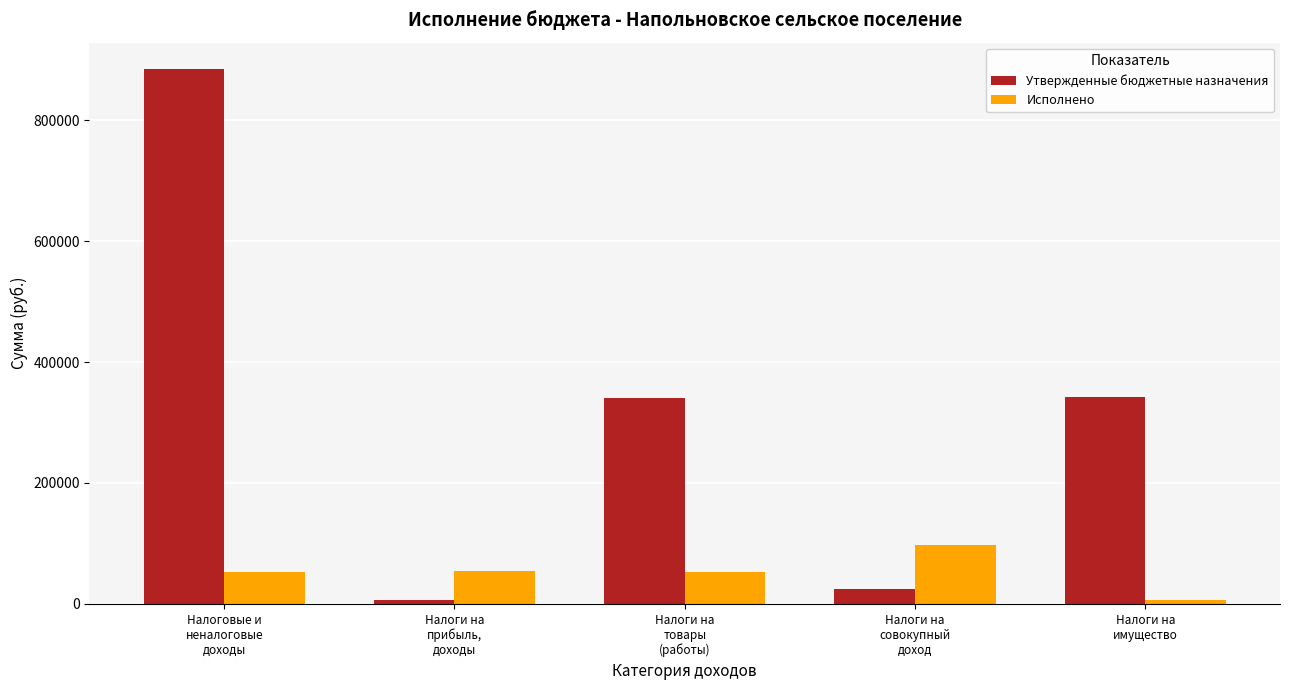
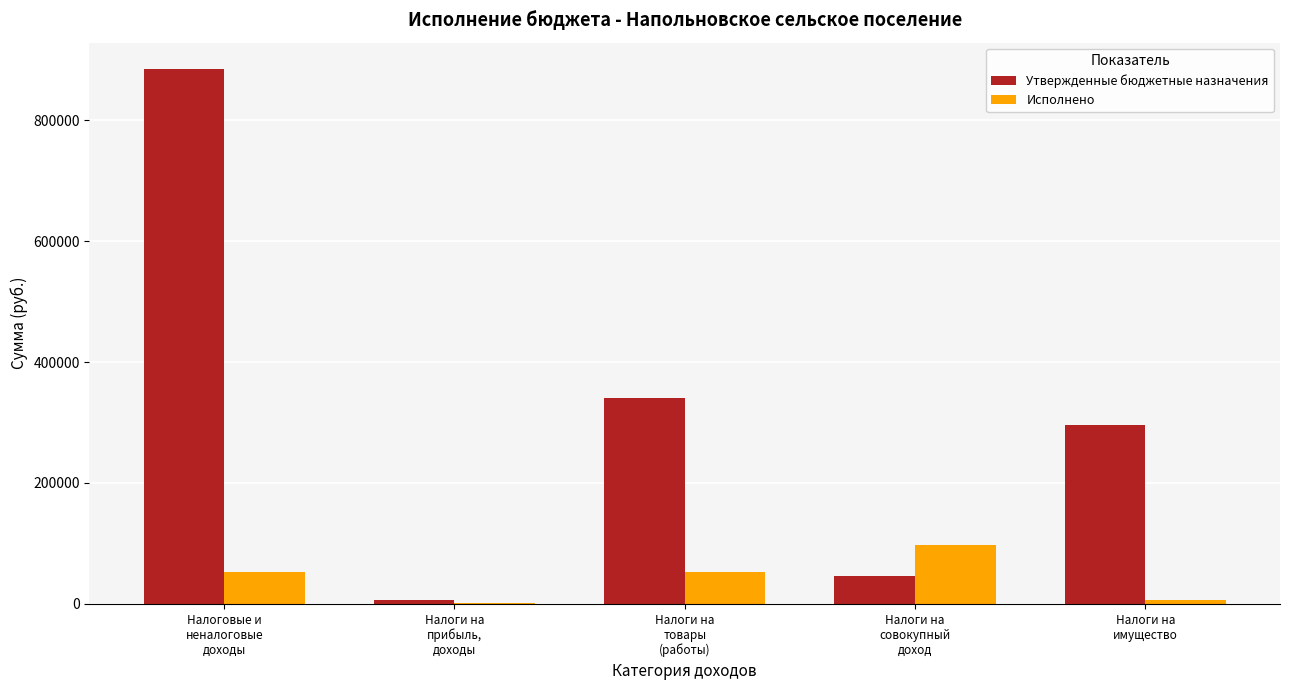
  {
    "Утвержденные бюджетные назначения": {
      "Налоговые и неналоговые доходы": 880000,
      "Налоги на прибыль, доходы": 10000,
      "Налоги на товары (работы)": 340000,
-     "Налоги на совокупный доход": 30000,
-     "Налоги на имущество": 340000
+     "Налоги на совокупный доход": 50000,
+     "Налоги на имущество": 300000
    },
    "Исполнено": {
      "Налоговые и неналоговые доходы": 50000,
-     "Налоги на прибыль, доходы": 50000,
+     "Налоги на прибыль, доходы": 0,
      "Налоги на товары (работы)": 50000,
      "Налоги на совокупный доход": 100000,
      "Налоги на имущество": 10000
    }
  }
